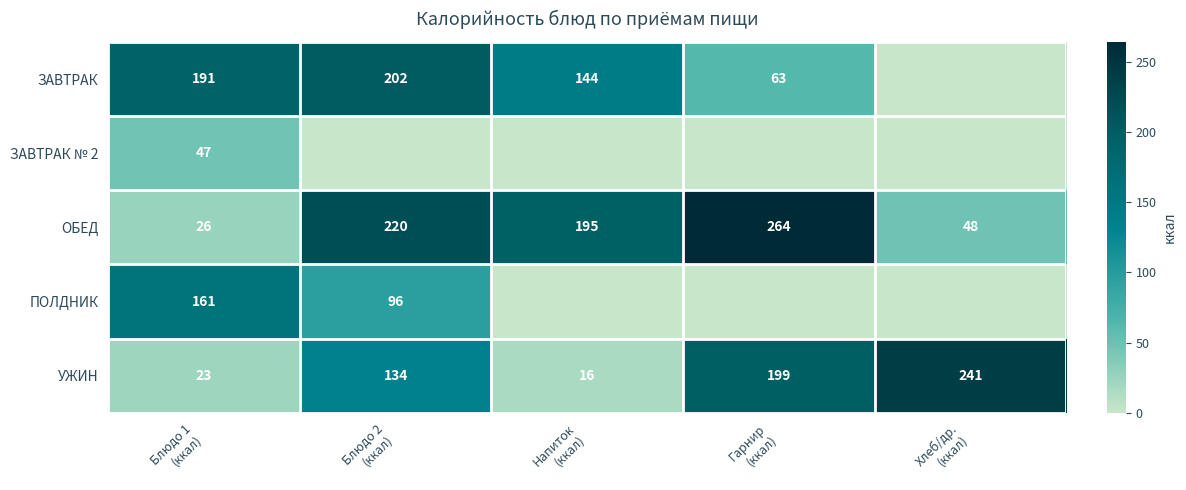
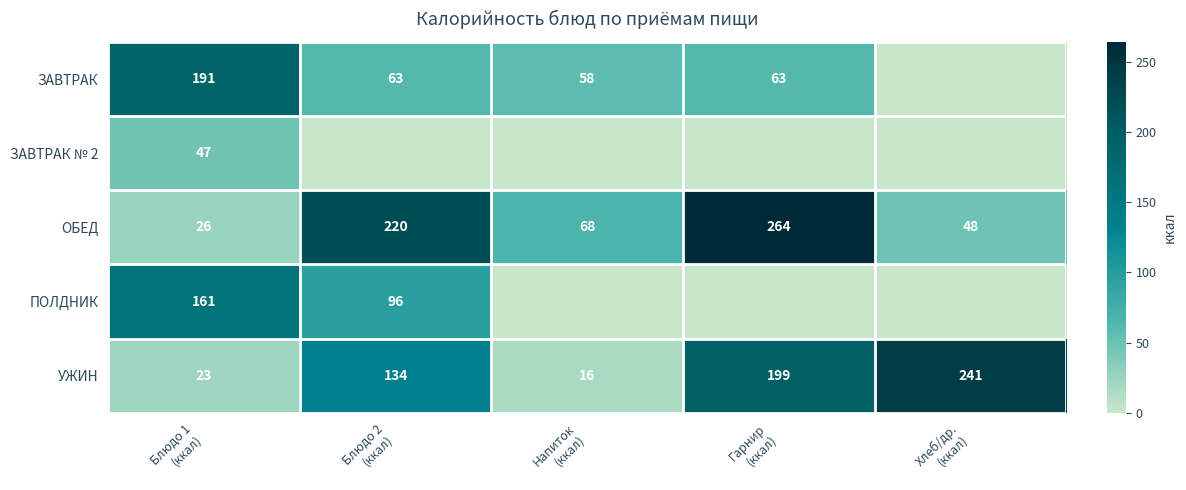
  {
    "ЗАВТРАК": {
      "Блюдо 1 (ккал)": 191,
-     "Блюдо 2 (ккал)": 202,
-     "Напиток (ккал)": 144,
+     "Блюдо 2 (ккал)": 63,
+     "Напиток (ккал)": 58,
      "Гарнир (ккал)": 63
    },
    "ЗАВТРАК № 2": {
      "Блюдо 1 (ккал)": 47
    },
    "ОБЕД": {
      "Блюдо 1 (ккал)": 26,
      "Блюдо 2 (ккал)": 220,
-     "Напиток (ккал)": 195,
+     "Напиток (ккал)": 68,
      "Гарнир (ккал)": 264,
      "Хлеб/др. (ккал)": 48
    },
    "ПОЛДНИК": {
      "Блюдо 1 (ккал)": 161,
      "Блюдо 2 (ккал)": 96
    },
    "УЖИН": {
      "Блюдо 1 (ккал)": 23,
      "Блюдо 2 (ккал)": 134,
      "Напиток (ккал)": 16,
      "Гарнир (ккал)": 199,
      "Хлеб/др. (ккал)": 241
    }
  }
